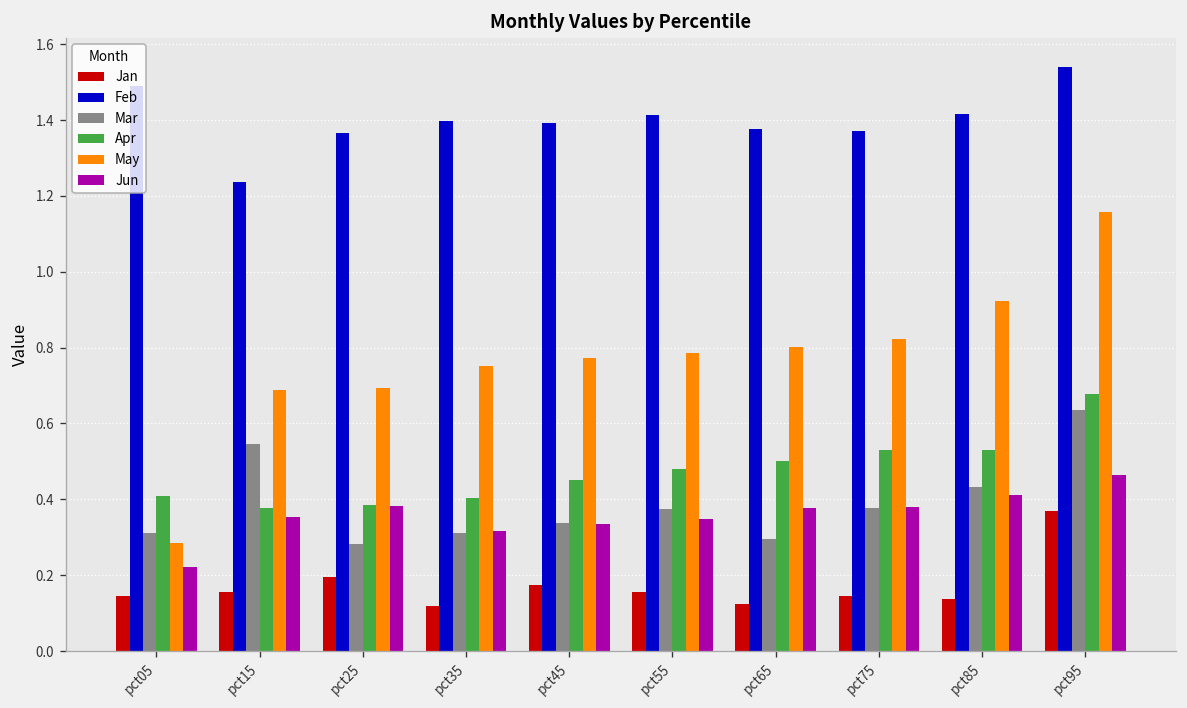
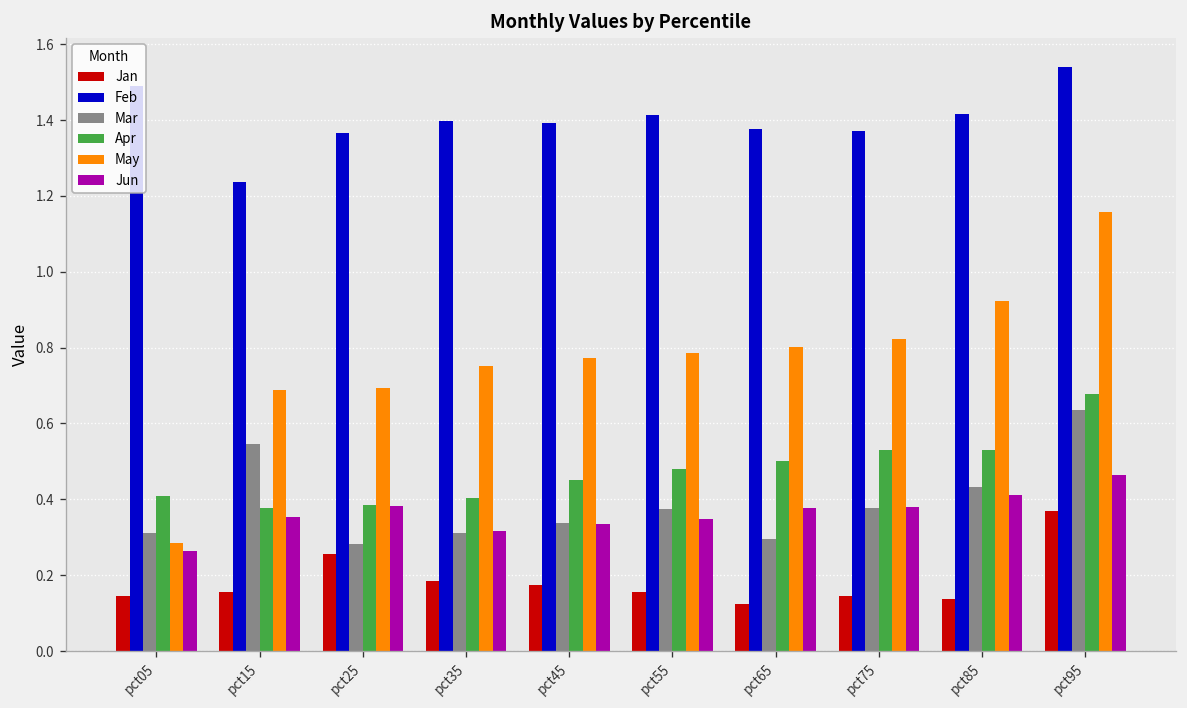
  {
    "Jan": {
      "pct05": 0.14,
      "pct15": 0.15,
-     "pct25": 0.20,
-     "pct35": 0.12,
+     "pct25": 0.26,
+     "pct35": 0.18,
      "pct45": 0.17,
      "pct55": 0.16,
      "pct65": 0.12,
      "pct75": 0.14,
      "pct85": 0.14,
      "pct95": 0.37
    },
    "Feb": {
      "pct15": 1.24,
      "pct25": 1.37,
      "pct35": 1.40,
      "pct45": 1.39,
      "pct55": 1.41,
      "pct65": 1.38,
      "pct75": 1.37,
      "pct85": 1.41,
      "pct95": 1.54
    },
    "Mar": {
      "pct05": 0.31,
      "pct15": 0.54,
      "pct25": 0.28,
      "pct35": 0.31,
      "pct45": 0.34,
      "pct55": 0.38,
      "pct65": 0.29,
      "pct75": 0.38,
      "pct85": 0.43,
      "pct95": 0.63
    },
    "Apr": {
      "pct05": 0.41,
      "pct15": 0.38,
      "pct25": 0.39,
      "pct35": 0.40,
      "pct45": 0.45,
      "pct55": 0.48,
      "pct65": 0.50,
      "pct75": 0.53,
      "pct85": 0.53,
      "pct95": 0.68
    },
    "May": {
      "pct05": 0.29,
      "pct15": 0.69,
      "pct25": 0.69,
      "pct35": 0.75,
      "pct45": 0.77,
      "pct55": 0.79,
      "pct65": 0.80,
      "pct75": 0.82,
      "pct85": 0.92,
      "pct95": 1.16
    },
    "Jun": {
-     "pct05": 0.22,
+     "pct05": 0.26,
      "pct15": 0.35,
      "pct25": 0.38,
      "pct35": 0.32,
      "pct45": 0.33,
      "pct55": 0.35,
      "pct65": 0.38,
      "pct75": 0.38,
      "pct85": 0.41,
      "pct95": 0.47
    }
  }
